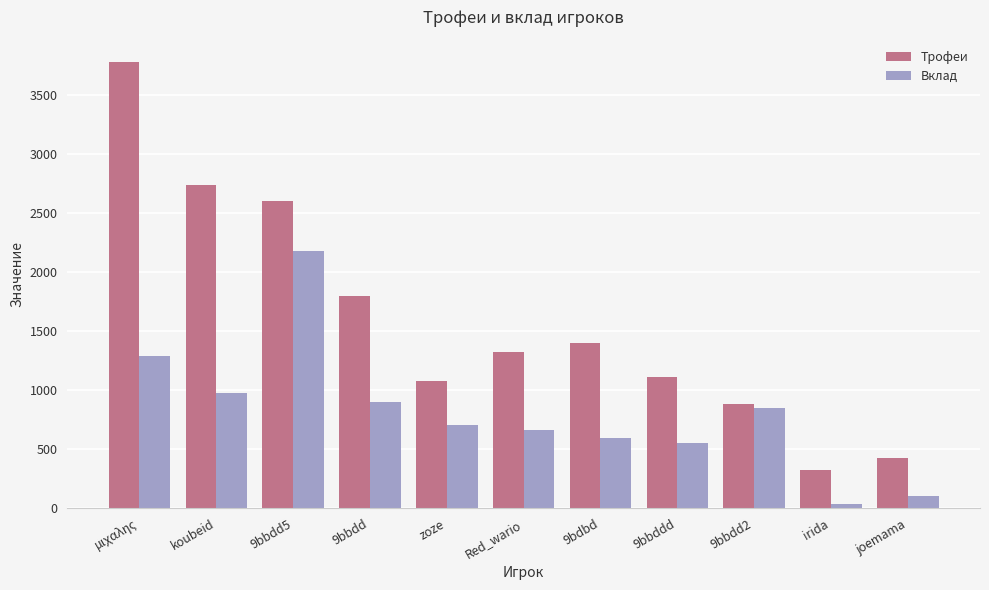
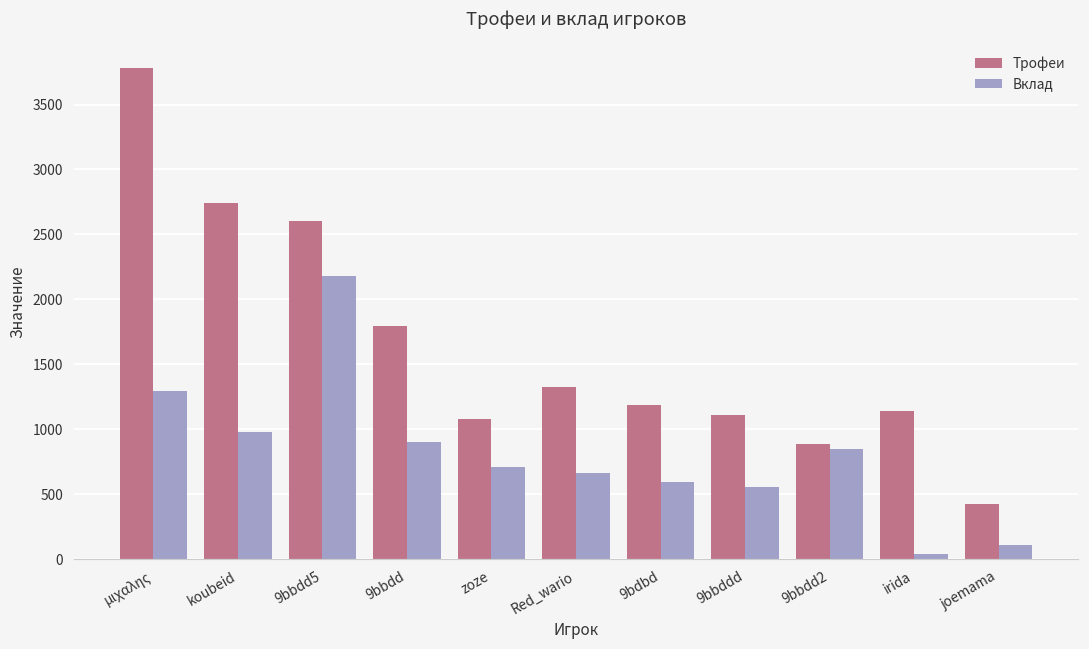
  {
    "Трофеи": {
      "μιχαλης": 3780,
      "koubeid": 2740,
      "9bbdd5": 2600,
      "9bbdd": 1800,
      "zoze": 1080,
      "Red_wario": 1320,
-     "9bdbd": 1400,
+     "9bdbd": 1190,
      "9bbddd": 1110,
      "9bbdd2": 890,
-     "irida": 330,
+     "irida": 1140,
      "joemama": 430
    },
    "Вклад": {
      "μιχαλης": 1290,
      "koubeid": 980,
      "9bbdd5": 2180,
      "9bbdd": 900,
      "zoze": 710,
      "Red_wario": 660,
      "9bdbd": 590,
      "9bbddd": 560,
      "9bbdd2": 850,
      "irida": 40,
      "joemama": 110
    }
  }
